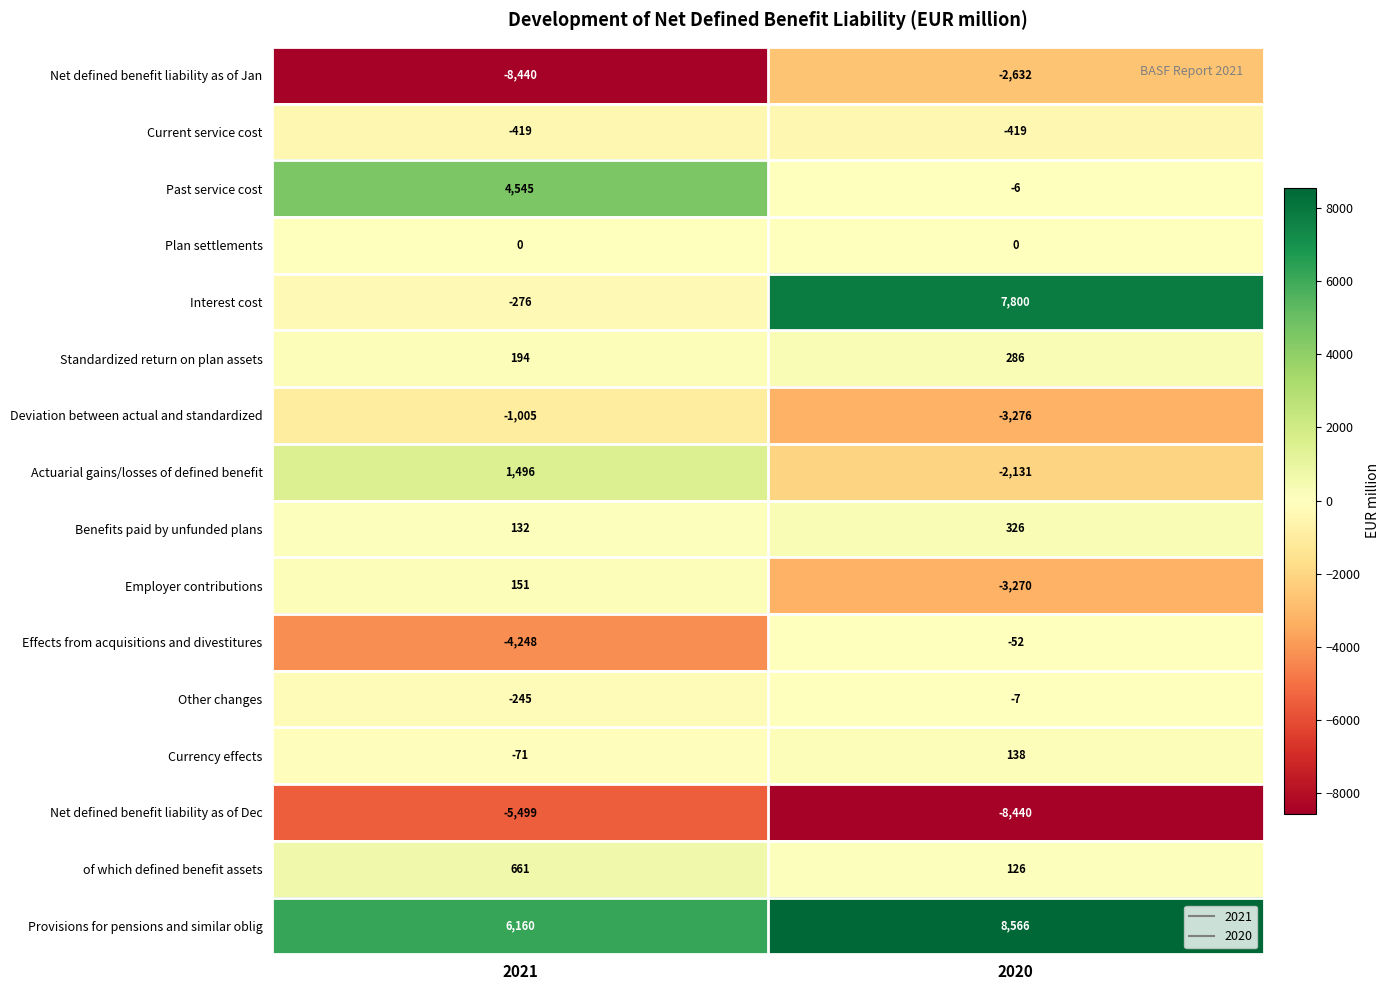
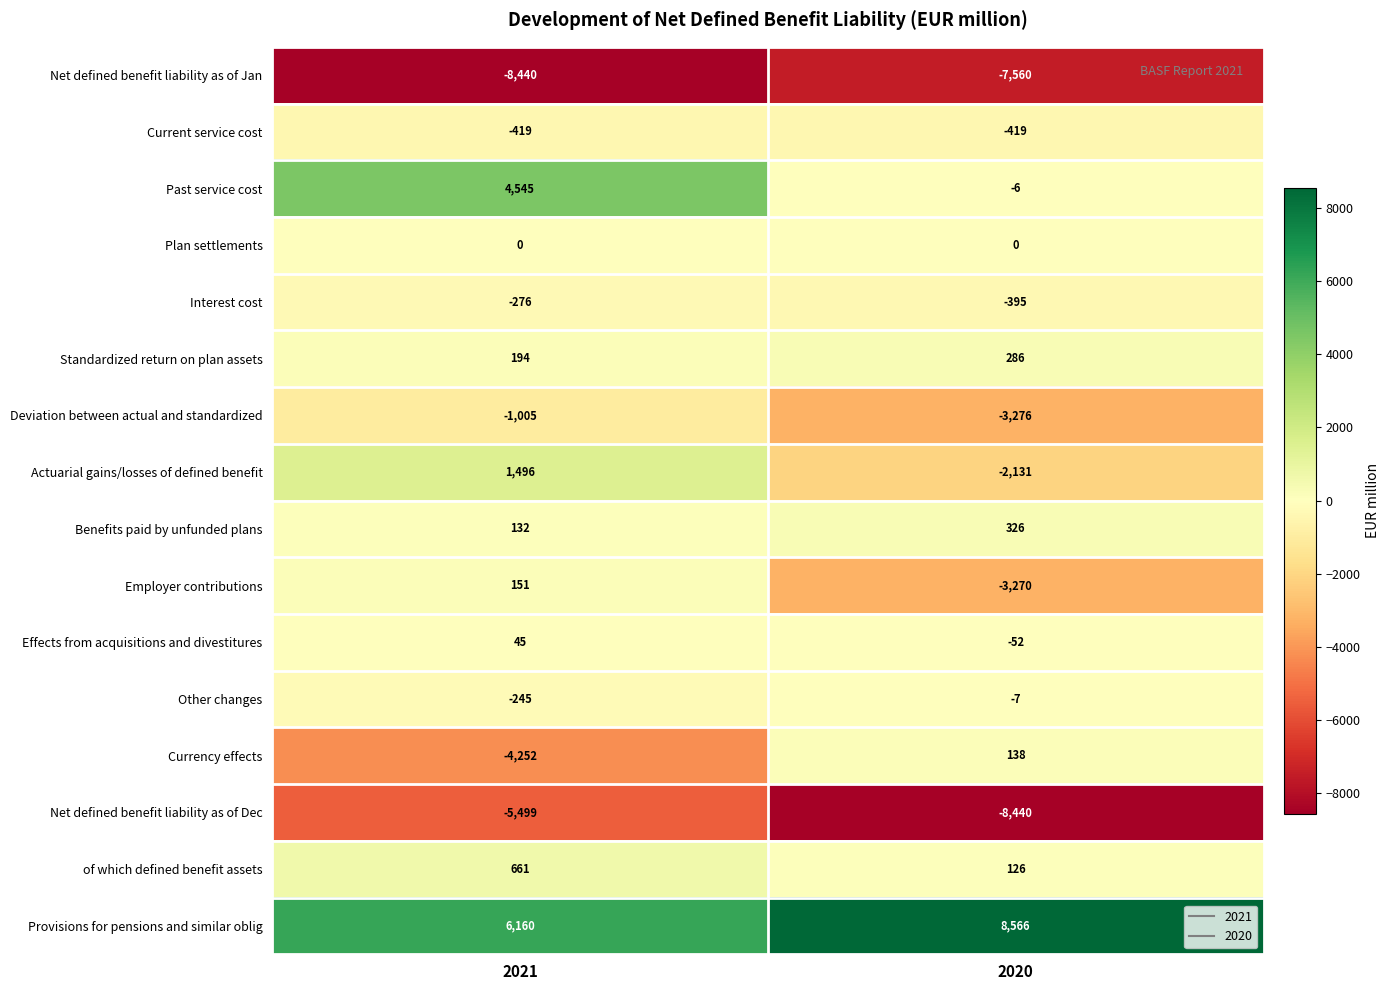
  {
    "Net defined benefit liability as of Jan": {
      "2021": "-8,440",
-     "2020": "-2,632"
+     "2020": "-7,560"
    },
    "Current service cost": {
      "2021": "-419",
      "2020": "-419"
    },
    "Past service cost": {
      "2021": "4,545",
      "2020": "-6"
    },
    "Plan settlements": {
      "2021": "0",
      "2020": "0"
    },
    "Interest cost": {
      "2021": "-276",
-     "2020": "7,800"
+     "2020": "-395"
    },
    "Standardized return on plan assets": {
      "2021": "194",
      "2020": "286"
    },
    "Deviation between actual and standardized": {
      "2021": "-1,005",
      "2020": "-3,276"
    },
    "Actuarial gains/losses of defined benefit": {
      "2021": "1,496",
      "2020": "-2,131"
    },
    "Benefits paid by unfunded plans": {
      "2021": "132",
      "2020": "326"
    },
    "Employer contributions": {
      "2021": "151",
      "2020": "-3,270"
    },
    "Effects from acquisitions and divestitures": {
-     "2021": "-4,248",
+     "2021": "45",
      "2020": "-52"
    },
    "Other changes": {
      "2021": "-245",
      "2020": "-7"
    },
    "Currency effects": {
-     "2021": "-71",
+     "2021": "-4,252",
      "2020": "138"
    },
    "Net defined benefit liability as of Dec": {
      "2021": "-5,499",
      "2020": "-8,440"
    },
    "of which defined benefit assets": {
      "2021": "661",
      "2020": "126"
    },
    "Provisions for pensions and similar oblig": {
      "2021": "6,160",
      "2020": "8,566"
    }
  }
